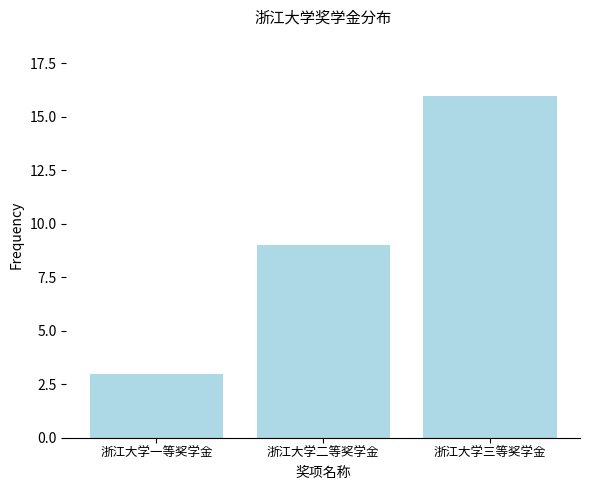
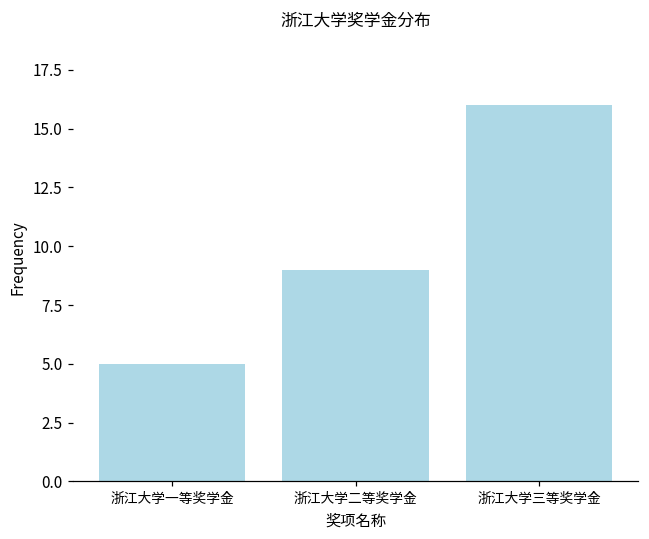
  {
-   "浙江大学一等奖学金": 3,
+   "浙江大学一等奖学金": 5,
    "浙江大学二等奖学金": 9,
    "浙江大学三等奖学金": 16
  }
